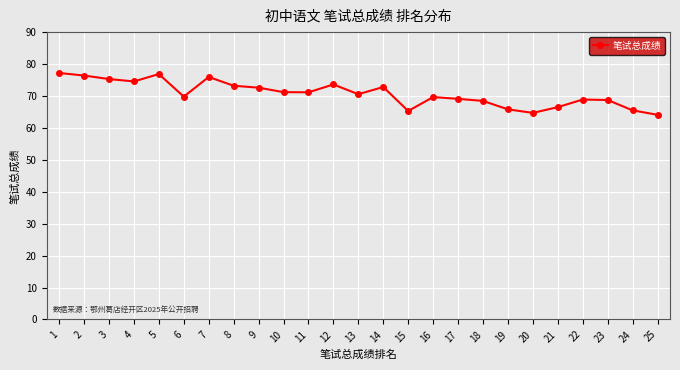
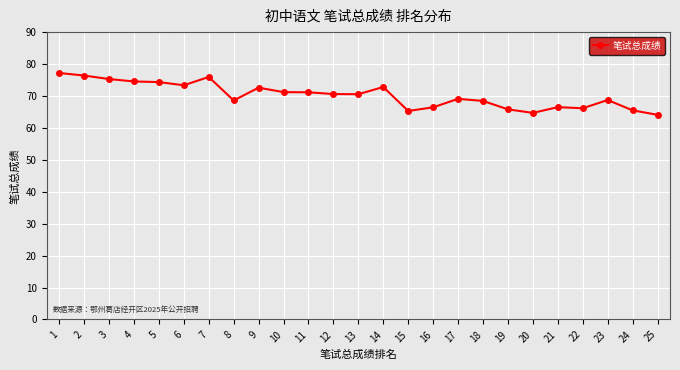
  {
    "1": 77,
    "2": 76,
    "3": 75,
    "4": 75,
-   "5": 77,
-   "6": 70,
+   "5": 74,
+   "6": 73,
    "7": 76,
-   "8": 73,
+   "8": 69,
    "9": 73,
    "10": 71,
    "11": 71,
-   "12": 74,
+   "12": 71,
    "13": 71,
    "14": 73,
    "15": 65,
-   "16": 70,
+   "16": 66,
    "17": 69,
    "18": 68,
    "19": 66,
    "20": 65,
    "21": 67,
-   "22": 69,
+   "22": 66,
    "23": 69,
    "24": 66,
    "25": 64
  }
